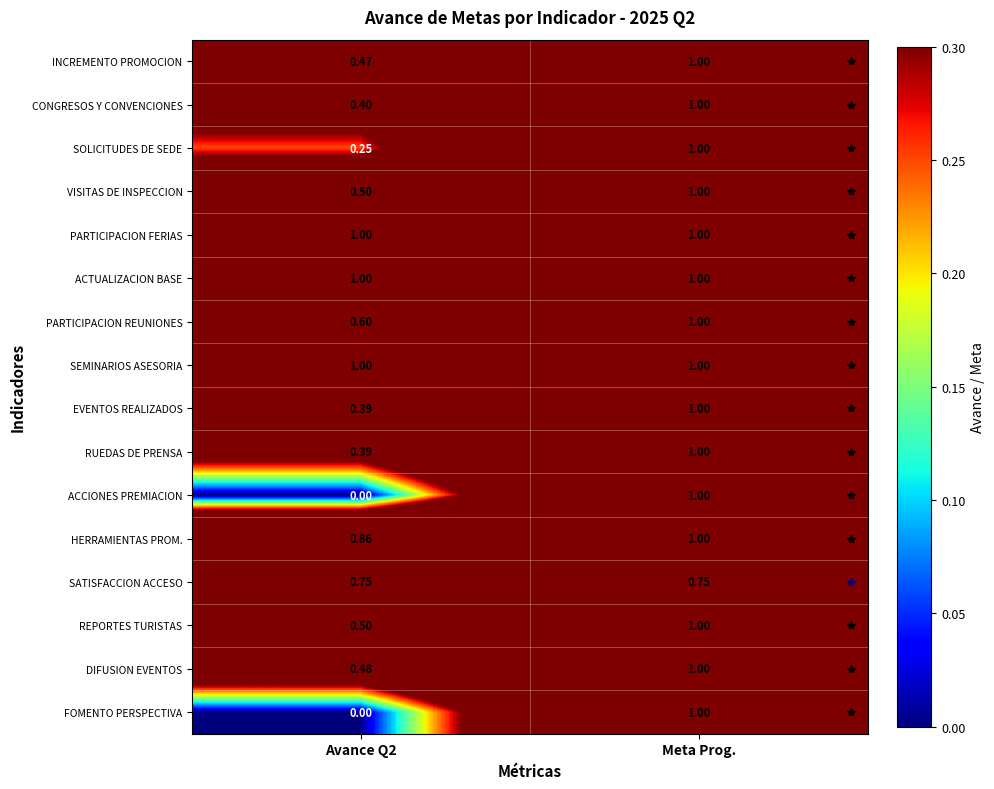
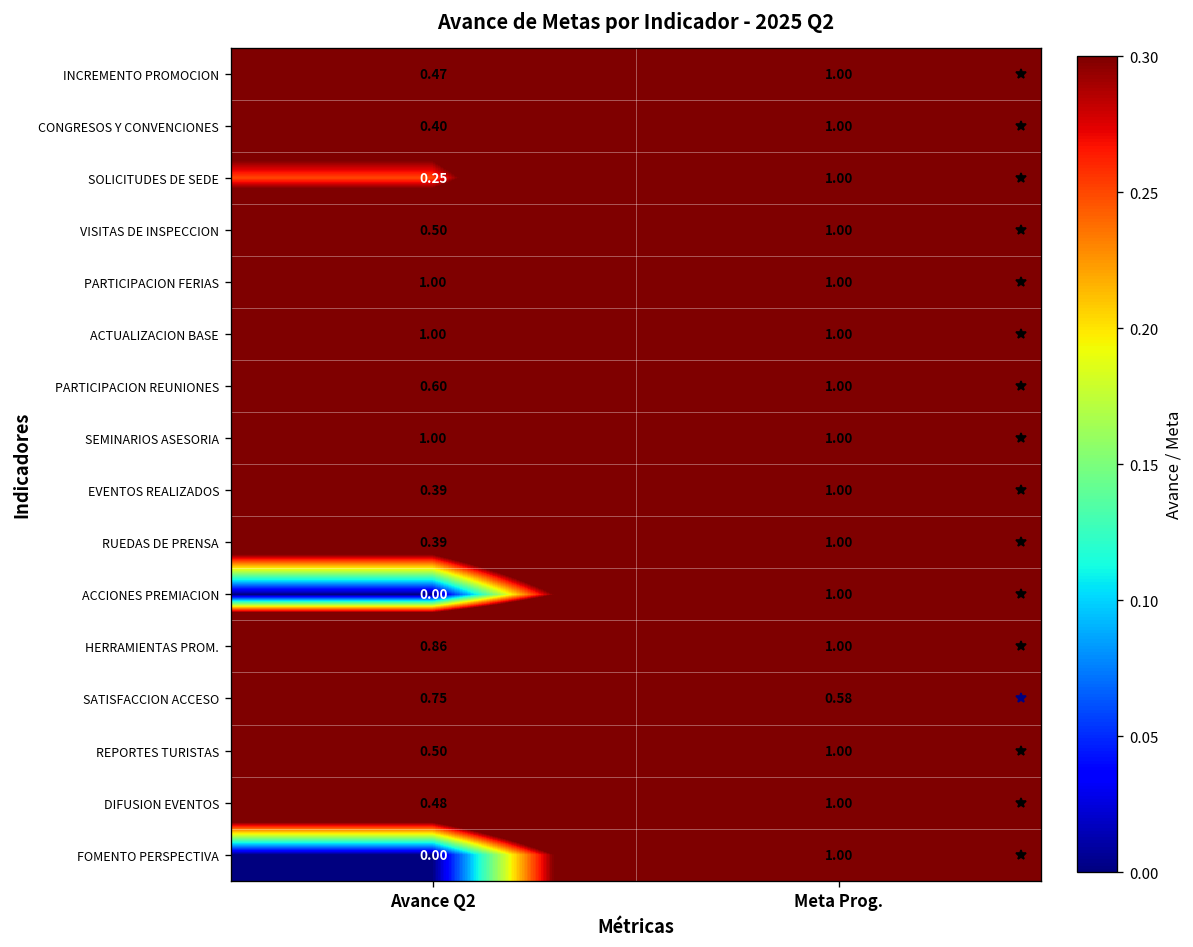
  {
    "INCREMENTO PROMOCION": {
      "Avance Q2": 0.47,
      "Meta Prog.": 1.00
    },
    "CONGRESOS Y CONVENCIONES": {
      "Avance Q2": 0.40,
      "Meta Prog.": 1.00
    },
    "SOLICITUDES DE SEDE": {
      "Avance Q2": 0.25,
      "Meta Prog.": 1.00
    },
    "VISITAS DE INSPECCION": {
      "Avance Q2": 0.50,
      "Meta Prog.": 1.00
    },
    "PARTICIPACION FERIAS": {
      "Avance Q2": 1.00,
      "Meta Prog.": 1.00
    },
    "ACTUALIZACION BASE": {
      "Avance Q2": 1.00,
      "Meta Prog.": 1.00
    },
    "PARTICIPACION REUNIONES": {
      "Avance Q2": 0.60,
      "Meta Prog.": 1.00
    },
    "SEMINARIOS ASESORIA": {
      "Avance Q2": 1.00,
      "Meta Prog.": 1.00
    },
    "EVENTOS REALIZADOS": {
      "Avance Q2": 0.39,
      "Meta Prog.": 1.00
    },
    "RUEDAS DE PRENSA": {
      "Avance Q2": 0.39,
      "Meta Prog.": 1.00
    },
    "ACCIONES PREMIACION": {
      "Avance Q2": 0.00,
      "Meta Prog.": 1.00
    },
    "HERRAMIENTAS PROM.": {
      "Avance Q2": 0.86,
      "Meta Prog.": 1.00
    },
    "SATISFACCION ACCESO": {
      "Avance Q2": 0.75,
-     "Meta Prog.": 0.75
+     "Meta Prog.": 0.58
    },
    "REPORTES TURISTAS": {
      "Avance Q2": 0.50,
      "Meta Prog.": 1.00
    },
    "DIFUSION EVENTOS": {
      "Avance Q2": 0.48,
      "Meta Prog.": 1.00
    },
    "FOMENTO PERSPECTIVA": {
      "Avance Q2": 0.00,
      "Meta Prog.": 1.00
    }
  }
